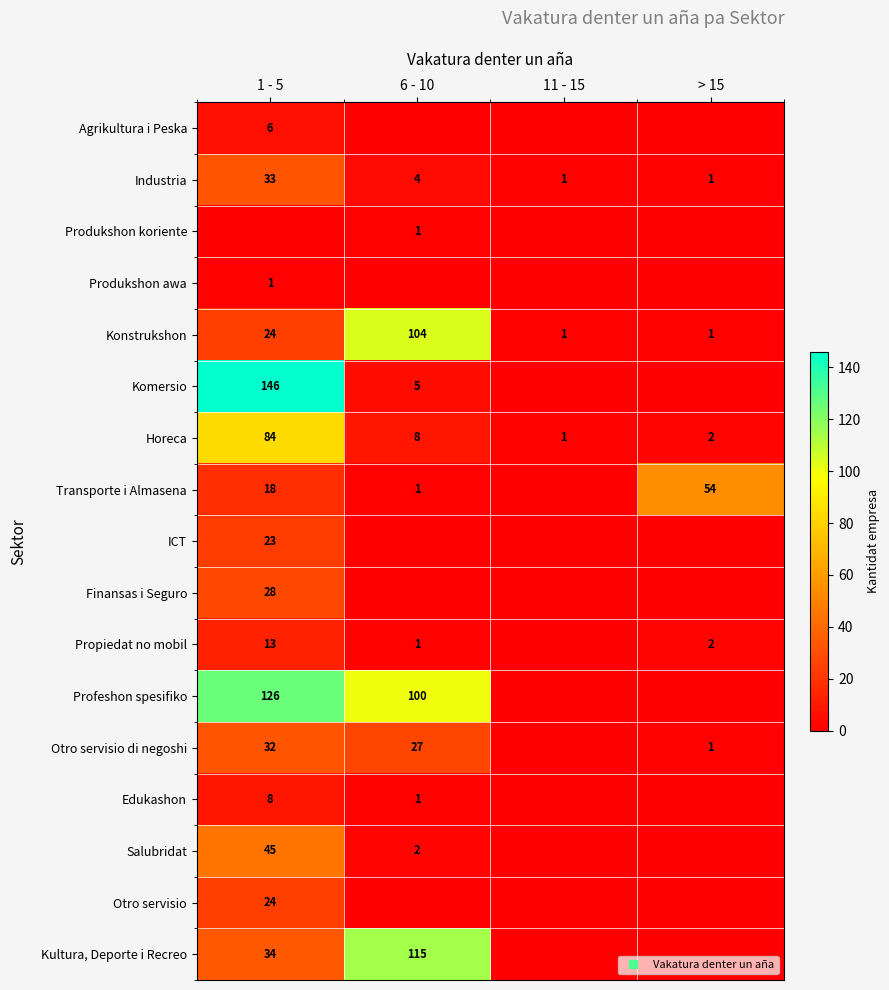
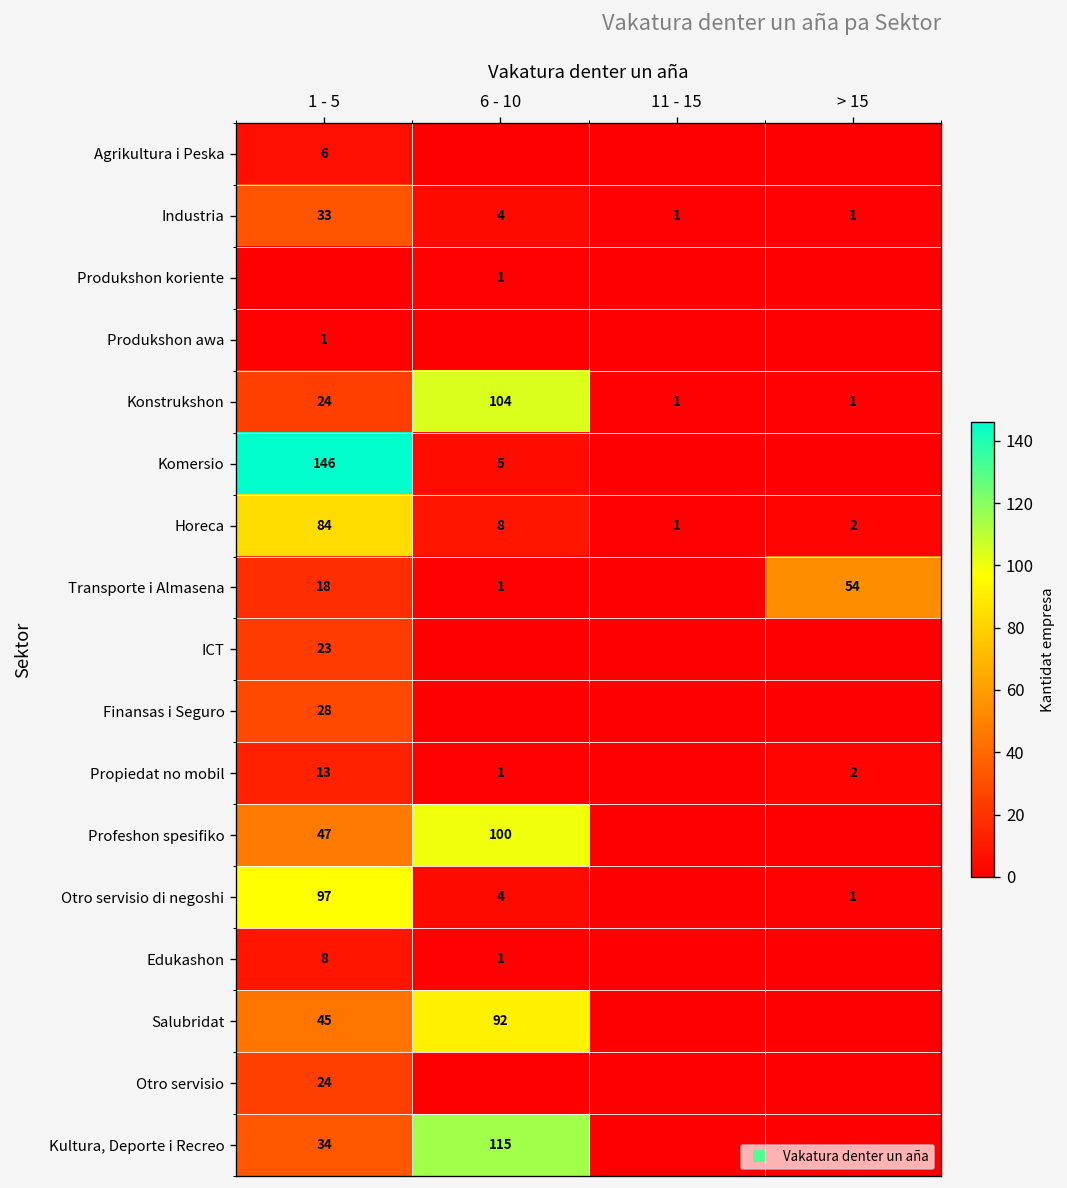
  {
    "Agrikultura i Peska": {
      "1 - 5": 6
    },
    "Industria": {
      "1 - 5": 33,
      "6 - 10": 4,
      "11 - 15": 1,
      "> 15": 1
    },
    "Produkshon koriente": {
      "6 - 10": 1
    },
    "Produkshon awa": {
      "1 - 5": 1
    },
    "Konstrukshon": {
      "1 - 5": 24,
      "6 - 10": 104,
      "11 - 15": 1,
      "> 15": 1
    },
    "Komersio": {
      "1 - 5": 146,
      "6 - 10": 5
    },
    "Horeca": {
      "1 - 5": 84,
      "6 - 10": 8,
      "11 - 15": 1,
      "> 15": 2
    },
    "Transporte i Almasena": {
      "1 - 5": 18,
      "6 - 10": 1,
      "> 15": 54
    },
    "ICT": {
      "1 - 5": 23
    },
    "Finansas i Seguro": {
      "1 - 5": 28
    },
    "Propiedat no mobil": {
      "1 - 5": 13,
      "6 - 10": 1,
      "> 15": 2
    },
    "Profeshon spesifiko": {
-     "1 - 5": 126,
+     "1 - 5": 47,
      "6 - 10": 100
    },
    "Otro servisio di negoshi": {
-     "1 - 5": 32,
-     "6 - 10": 27,
+     "1 - 5": 97,
+     "6 - 10": 4,
      "> 15": 1
    },
    "Edukashon": {
      "1 - 5": 8,
      "6 - 10": 1
    },
    "Salubridat": {
      "1 - 5": 45,
-     "6 - 10": 2
+     "6 - 10": 92
    },
    "Otro servisio": {
      "1 - 5": 24
    },
    "Kultura, Deporte i Recreo": {
      "1 - 5": 34,
      "6 - 10": 115
    }
  }
